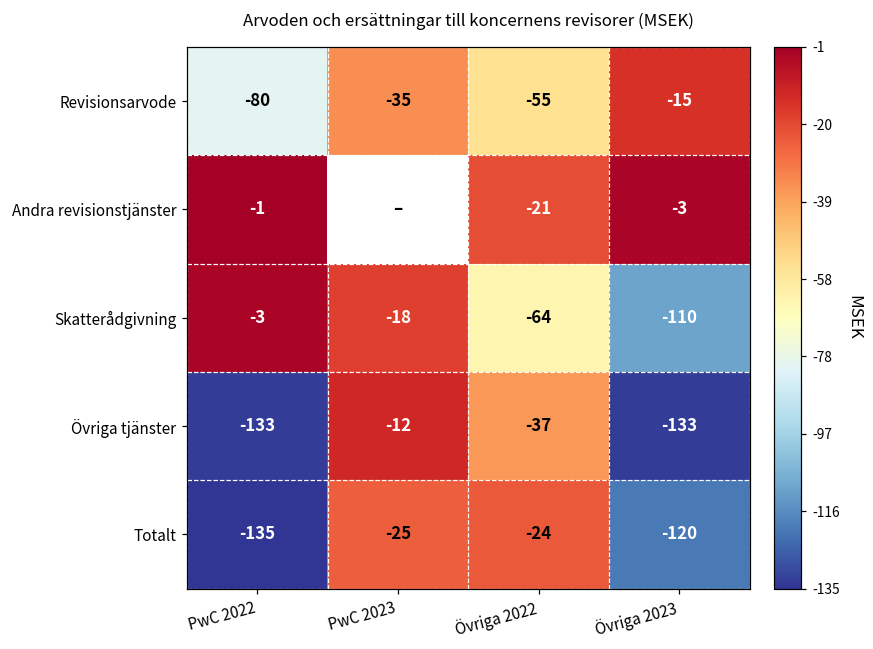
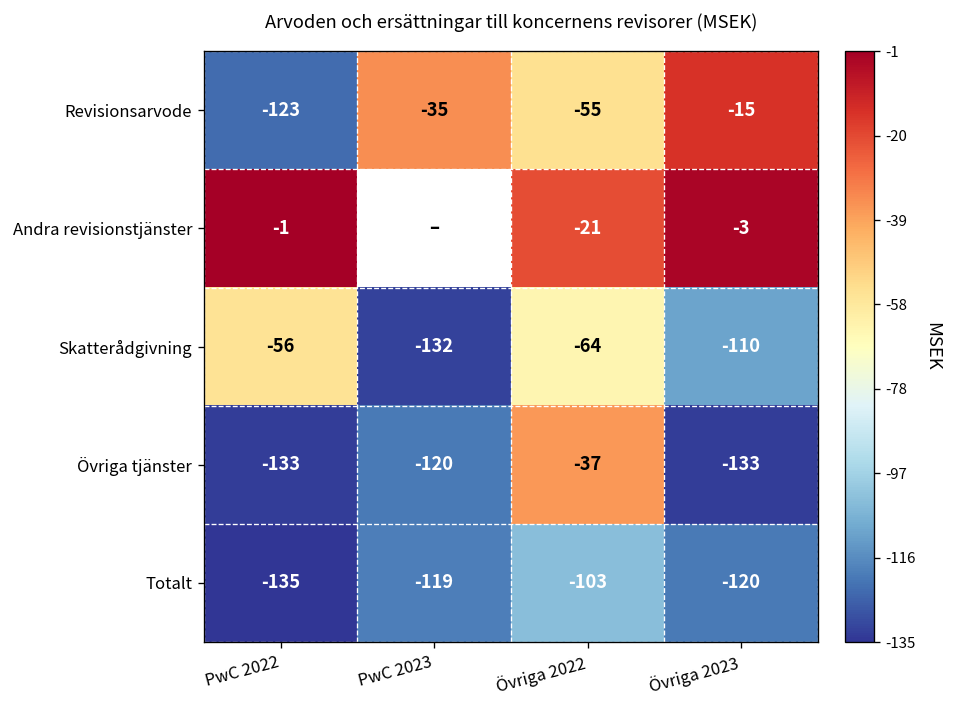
  {
    "Revisionsarvode": {
-     "PwC 2022": -80,
+     "PwC 2022": -123,
      "PwC 2023": -35,
      "Övriga 2022": -55,
      "Övriga 2023": -15
    },
    "Andra revisionstjänster": {
      "PwC 2022": -1,
      "Övriga 2022": -21,
      "Övriga 2023": -3
    },
    "Skatterådgivning": {
-     "PwC 2022": -3,
-     "PwC 2023": -18,
+     "PwC 2022": -56,
+     "PwC 2023": -132,
      "Övriga 2022": -64,
      "Övriga 2023": -110
    },
    "Övriga tjänster": {
      "PwC 2022": -133,
-     "PwC 2023": -12,
+     "PwC 2023": -120,
      "Övriga 2022": -37,
      "Övriga 2023": -133
    },
    "Totalt": {
      "PwC 2022": -135,
-     "PwC 2023": -25,
-     "Övriga 2022": -24,
+     "PwC 2023": -119,
+     "Övriga 2022": -103,
      "Övriga 2023": -120
    }
  }
